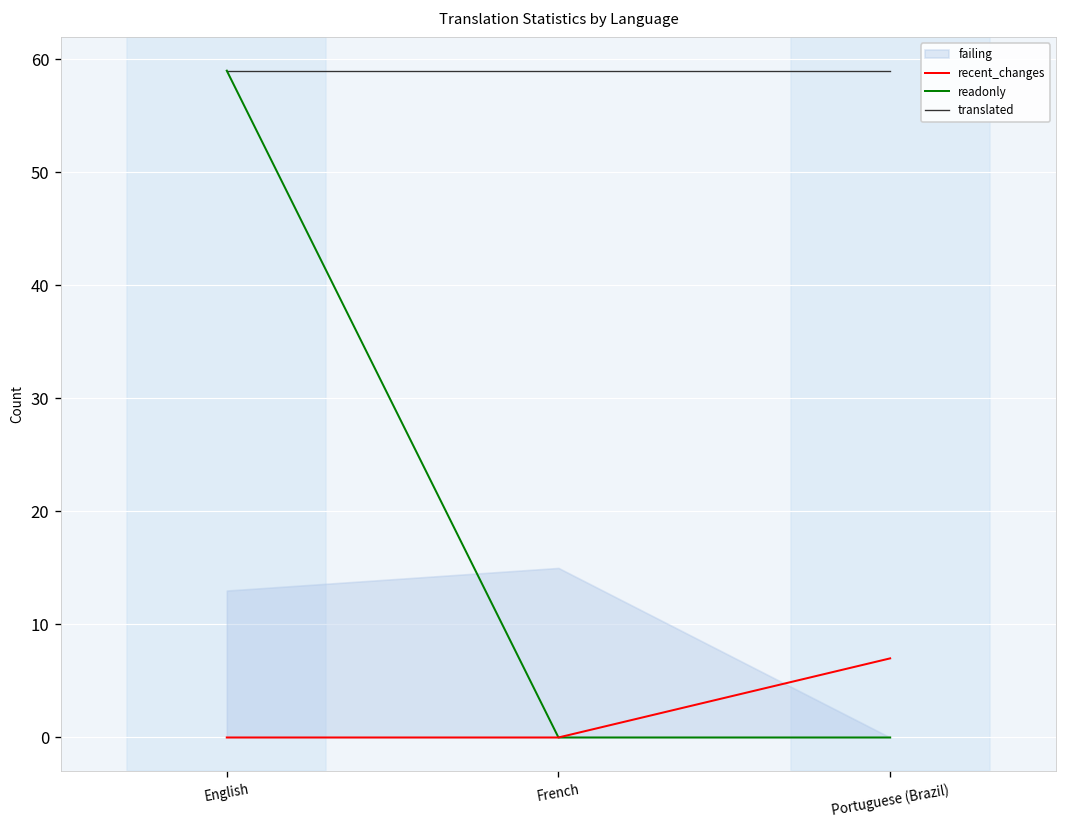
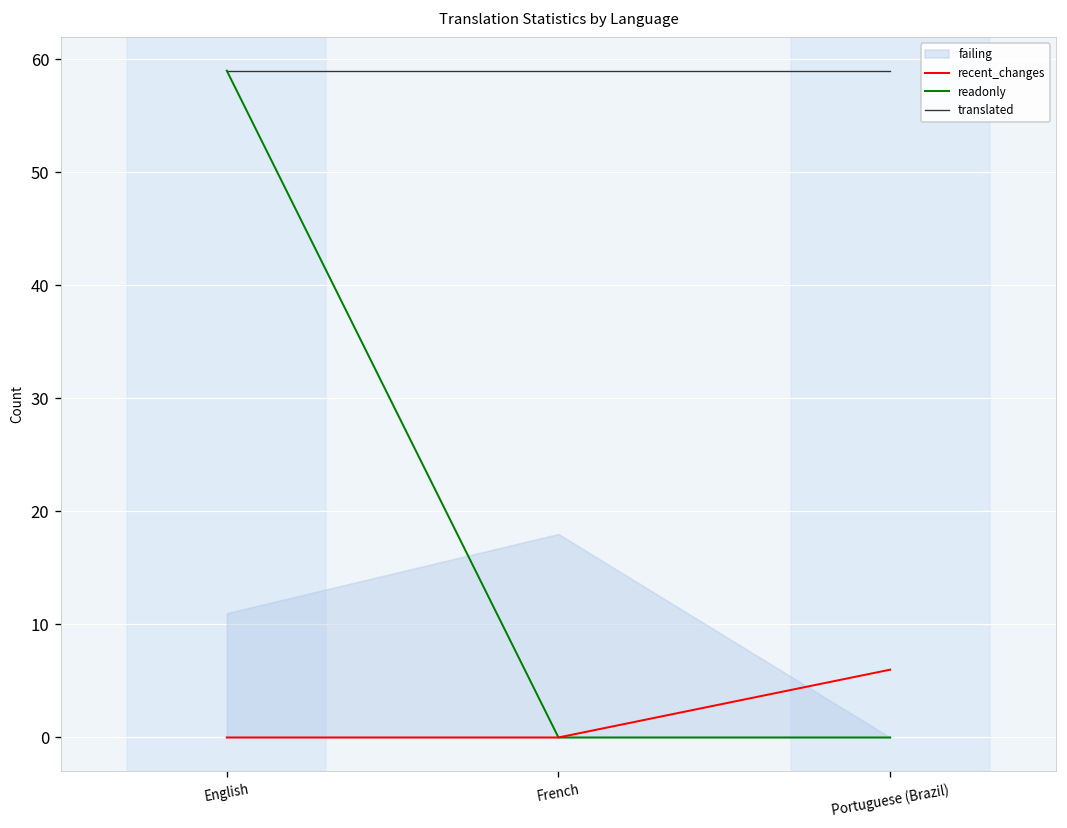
  {
    "failing": {
-     "English": 13,
-     "French": 15
+     "English": 11,
+     "French": 18
    },
    "recent_changes": {
      "English": 0,
-     "Portuguese (Brazil)": 7
+     "Portuguese (Brazil)": 6
    },
    "translated": {
      "French": 59,
      "Portuguese (Brazil)": 59
    }
  }
